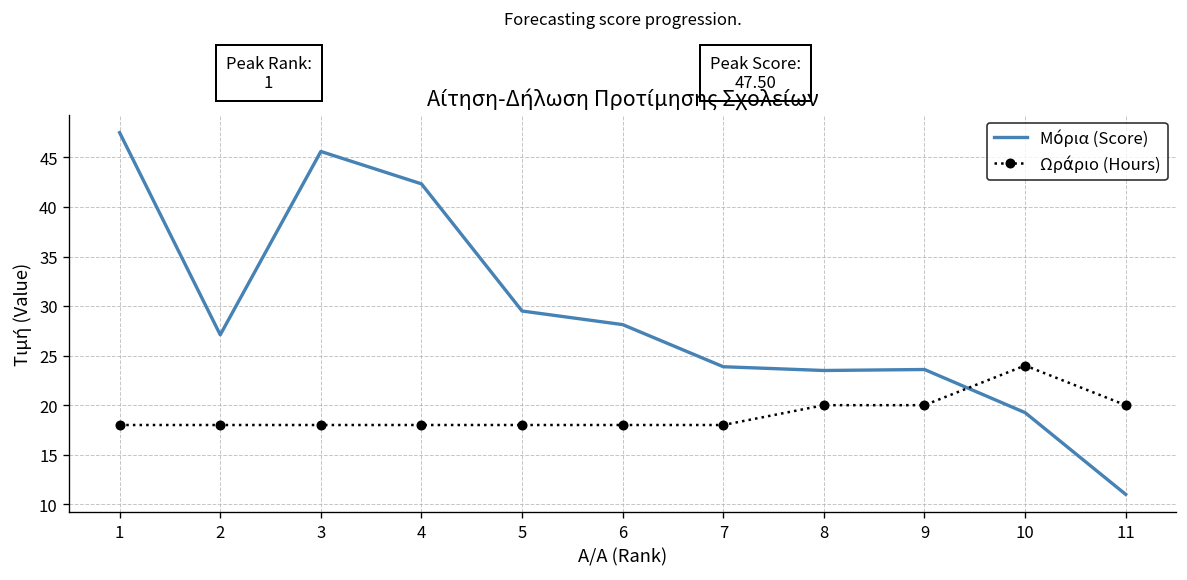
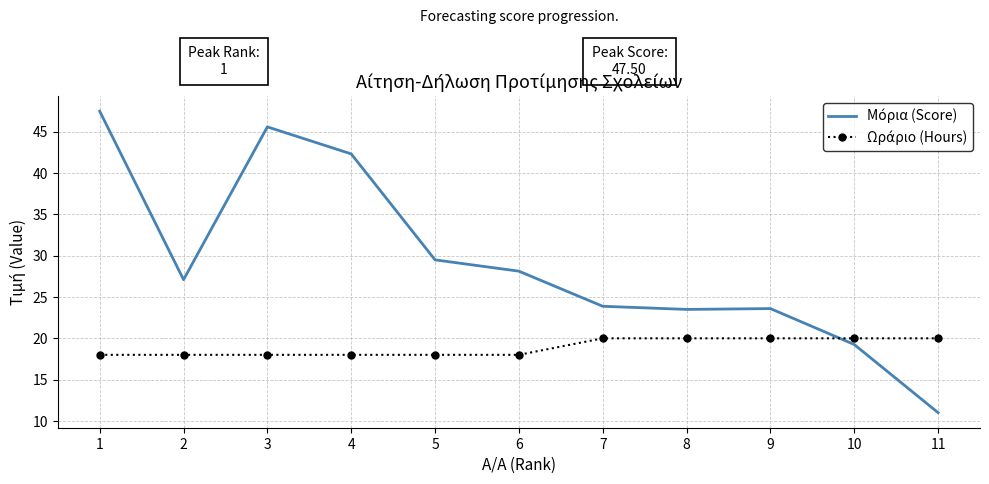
  {
    "Μόρια (Score)": {
      "1": 48,
      "2": 27,
      "3": 46,
      "4": 42,
      "5": 30,
      "6": 28,
      "7": 24,
      "8": 24,
      "9": 24,
      "10": 19,
      "11": 11
    },
    "Ωράριο (Hours)": {
      "1": 18,
      "2": 18,
      "3": 18,
      "4": 18,
      "5": 18,
      "6": 18,
-     "7": 18,
+     "7": 20,
      "8": 20,
      "9": 20,
-     "10": 24,
+     "10": 20,
      "11": 20
    }
  }
